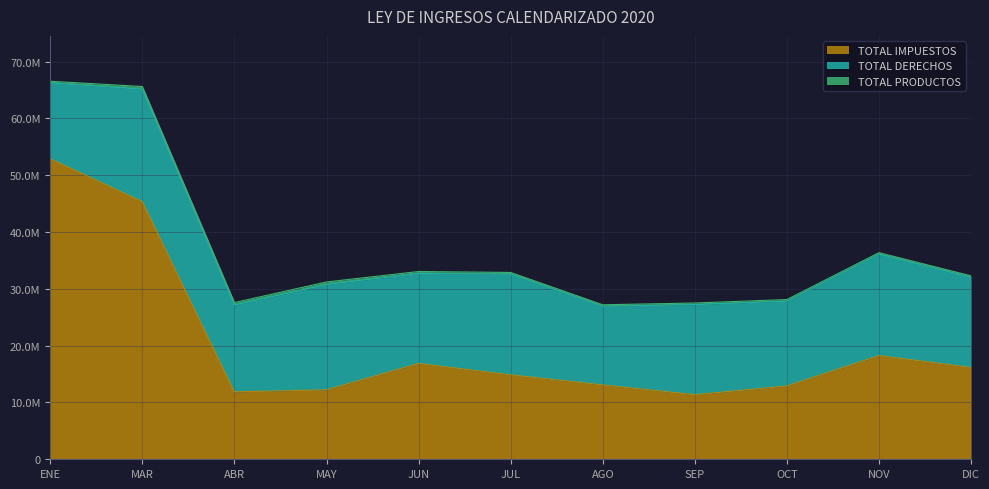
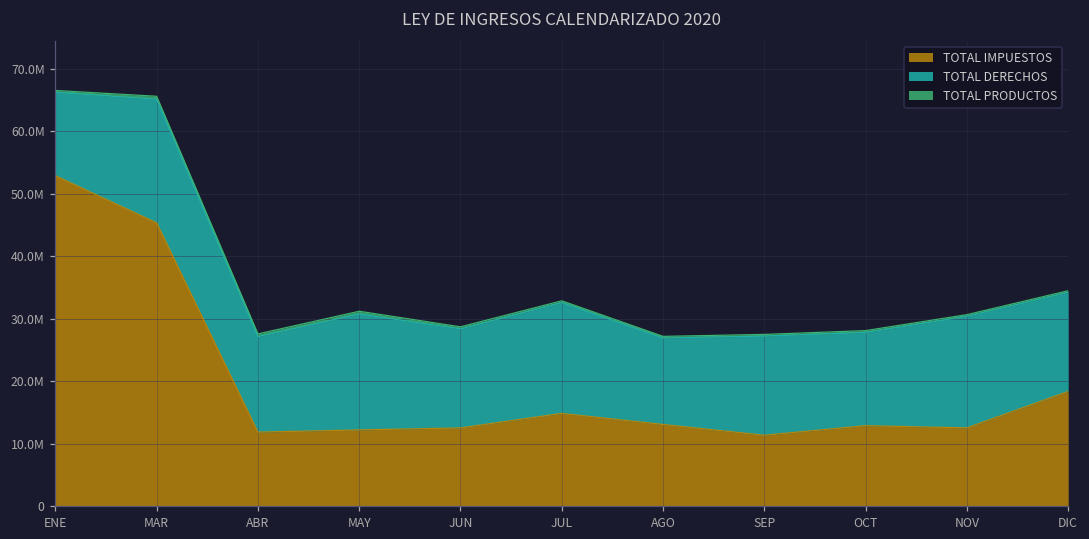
  {
    "TOTAL IMPUESTOS": {
      "ENE": 53000000,
      "MAR": 45000000,
      "ABR": 12000000,
      "MAY": 12000000,
-     "JUN": 17000000,
+     "JUN": 13000000,
      "JUL": 15000000,
      "AGO": 13000000,
      "SEP": 11000000,
      "OCT": 13000000,
-     "NOV": 18000000,
-     "DIC": 16000000
+     "NOV": 13000000,
+     "DIC": 18000000
    },
    "TOTAL DERECHOS": {
      "MAR": 20000000
    },
    "TOTAL PRODUCTOS": {
      "MAR": 0
    }
  }
